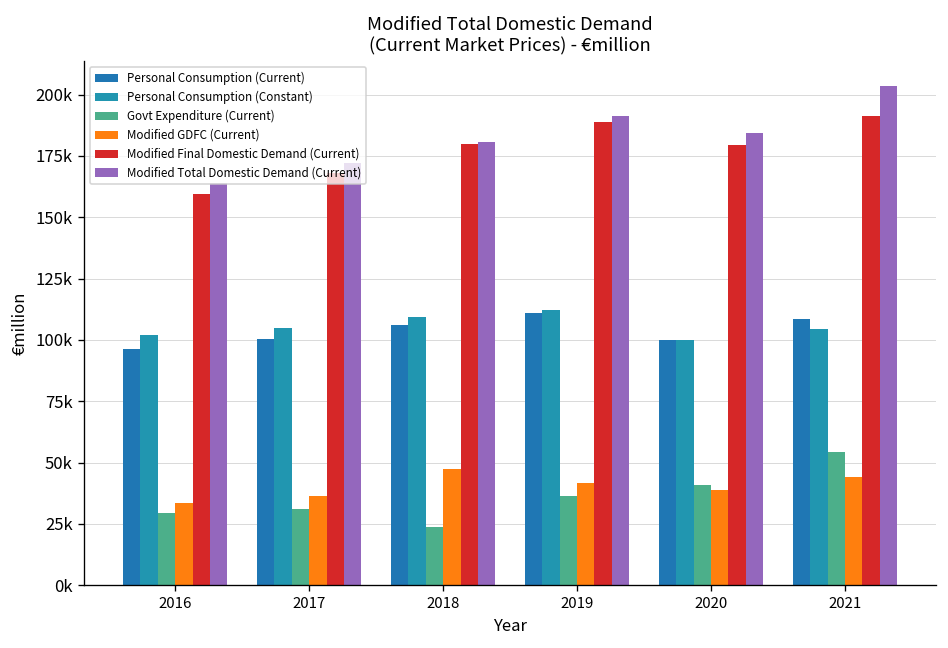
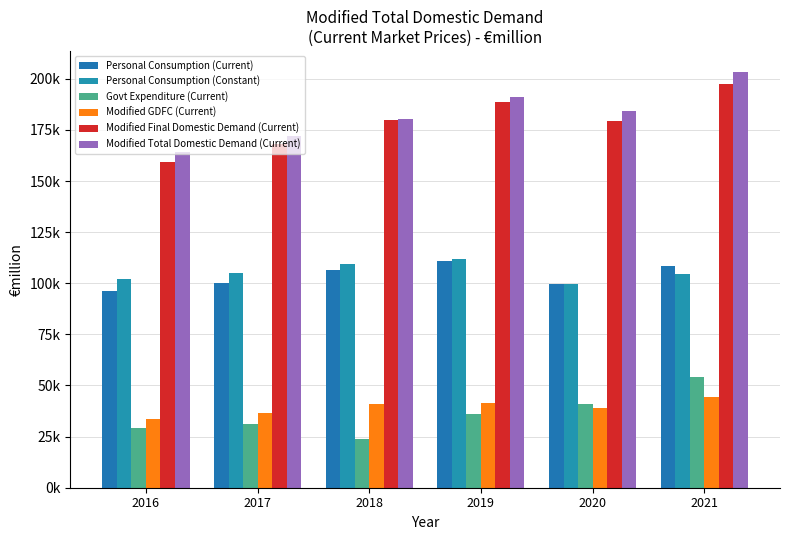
  {
    "Govt Expenditure (Current)": {
      "2016": 29000,
      "2017": 31000,
      "2018": 24000,
      "2019": 36000,
      "2020": 41000,
      "2021": 54000
    },
    "Modified GDFC (Current)": {
      "2016": 34000,
      "2017": 37000,
-     "2018": 47000,
+     "2018": 41000,
      "2019": 42000,
      "2020": 39000,
      "2021": 44000
    },
    "Modified Final Domestic Demand (Current)": {
      "2016": 159000,
      "2018": 180000,
      "2019": 189000,
      "2020": 180000,
-     "2021": 191000
+     "2021": 197000
    },
    "Modified Total Domestic Demand (Current)": {
      "2018": 180000,
      "2019": 191000,
      "2020": 184000,
      "2021": 203000
    }
  }
